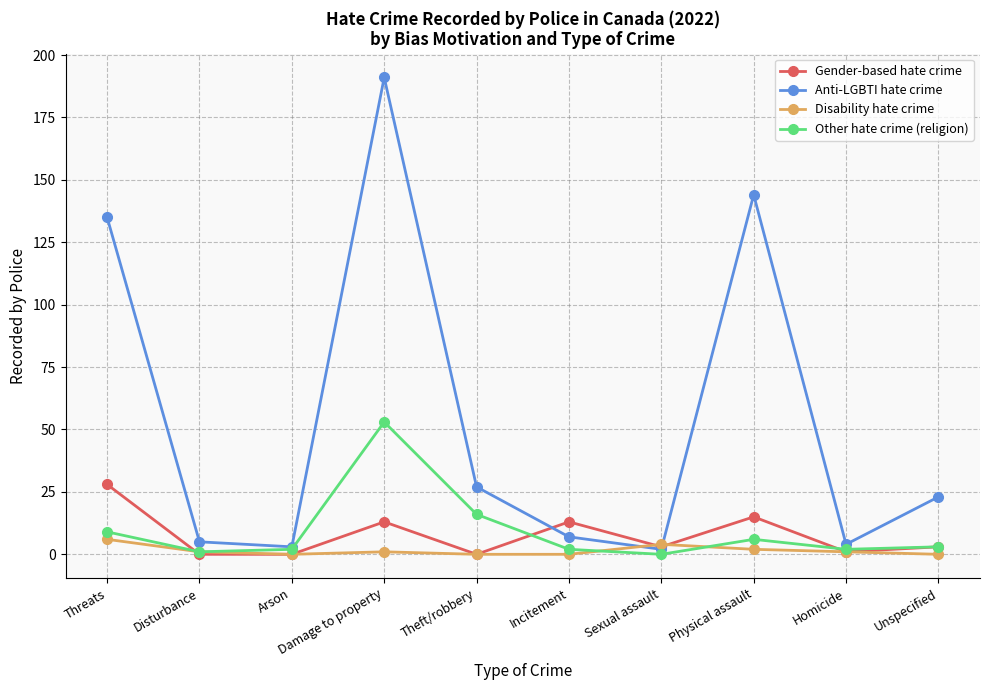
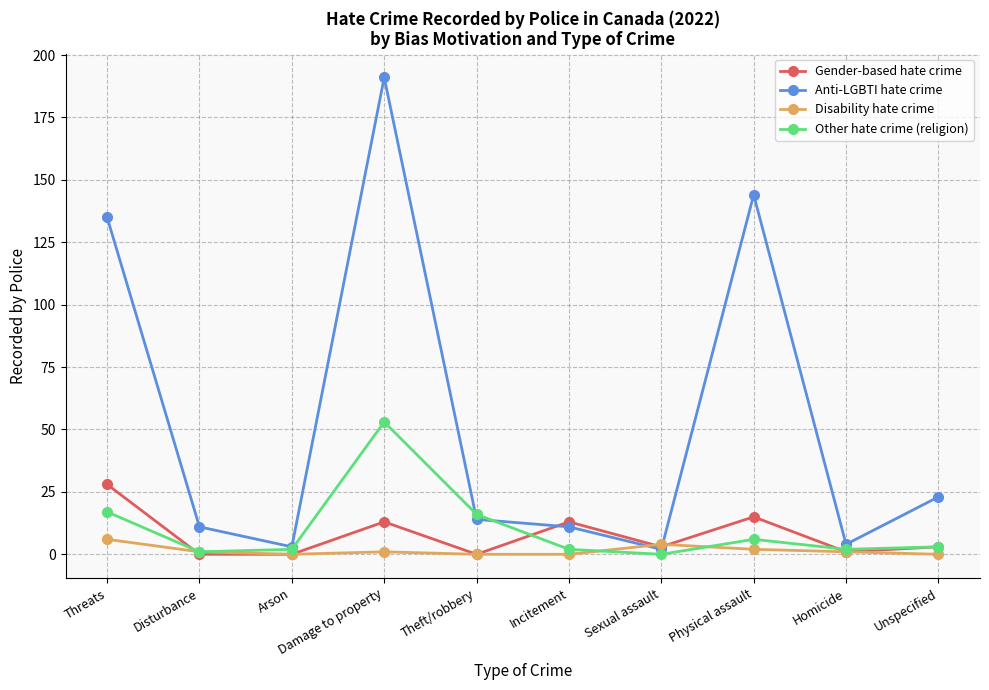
  {
    "Gender-based hate crime": {
      "Threats": 28,
      "Damage to property": 13,
      "Incitement": 13,
      "Physical assault": 15
    },
    "Anti-LGBTI hate crime": {
      "Threats": 135,
-     "Disturbance": 5,
+     "Disturbance": 11,
      "Damage to property": 191,
-     "Theft/robbery": 27,
-     "Incitement": 7,
+     "Theft/robbery": 14,
+     "Incitement": 11,
      "Physical assault": 144,
      "Homicide": 4,
      "Unspecified": 23
    },
    "Disability hate crime": {
      "Threats": 6,
      "Damage to property": 1,
      "Incitement": 0,
      "Physical assault": 2,
      "Unspecified": 0
    },
    "Other hate crime (religion)": {
-     "Threats": 9,
+     "Threats": 17,
      "Damage to property": 53,
      "Theft/robbery": 16,
      "Incitement": 2,
      "Sexual assault": 0,
      "Physical assault": 6
    }
  }
